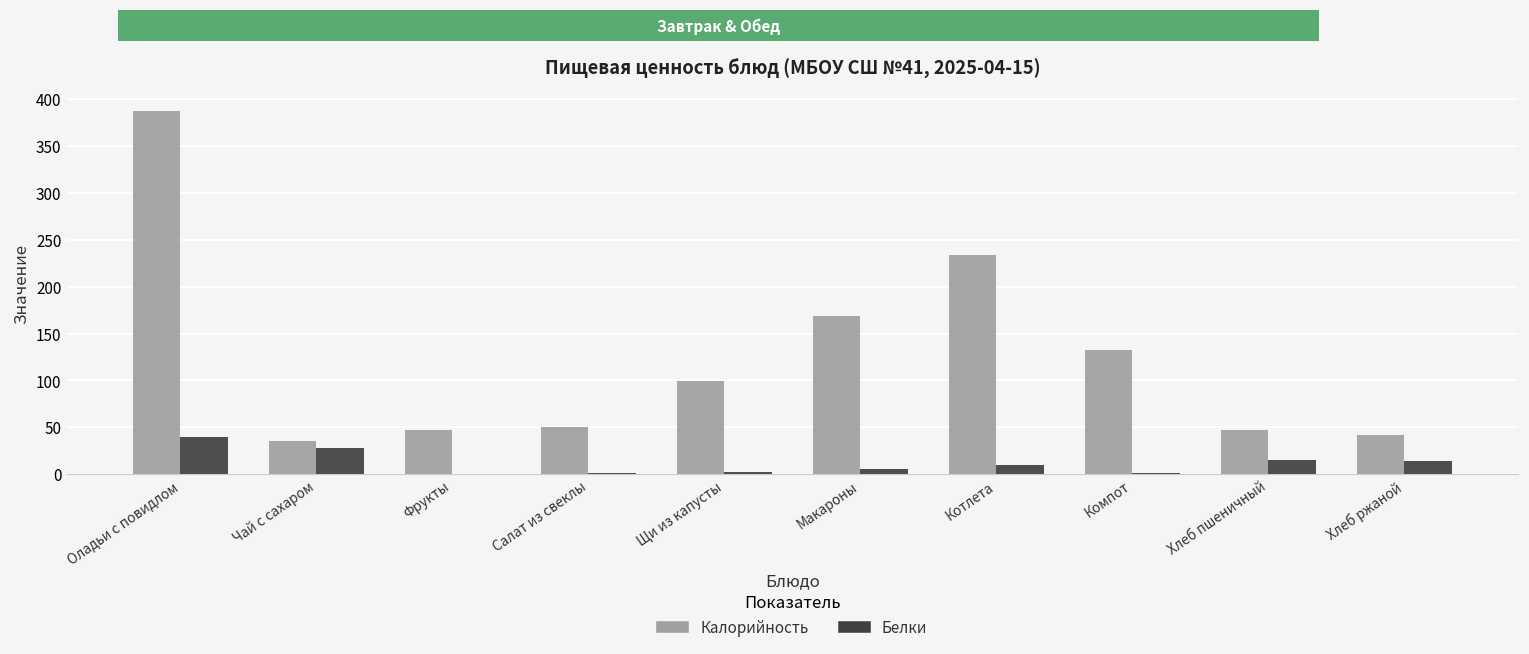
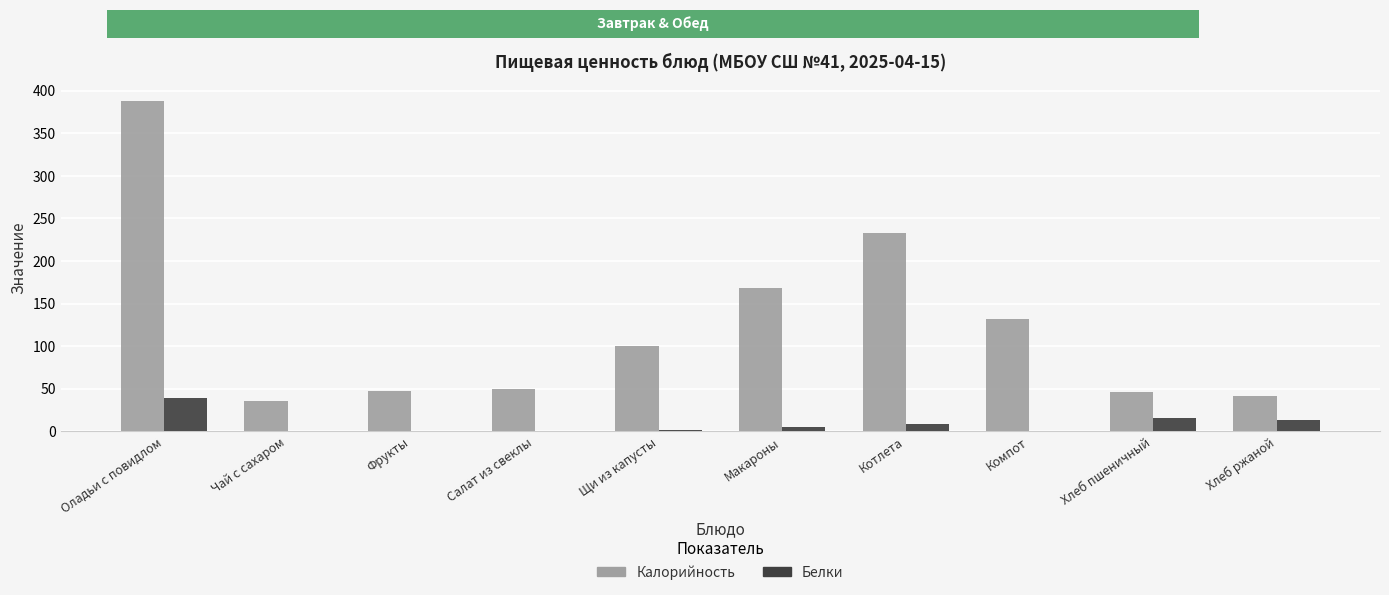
  {
    "Калорийность": {
      "Оладьи с повидлом": 390,
      "Чай с сахаром": 40,
      "Фрукты": 50,
      "Салат из свеклы": 50,
      "Щи из капусты": 100,
      "Макароны": 170,
      "Котлета": 230,
      "Компот": 130,
      "Хлеб пшеничный": 50,
      "Хлеб ржаной": 40
    },
    "Белки": {
      "Оладьи с повидлом": 40,
-     "Чай с сахаром": 30,
+     "Чай с сахаром": 0,
      "Макароны": 10,
      "Котлета": 10,
      "Хлеб пшеничный": 20,
      "Хлеб ржаной": 10
    }
  }
